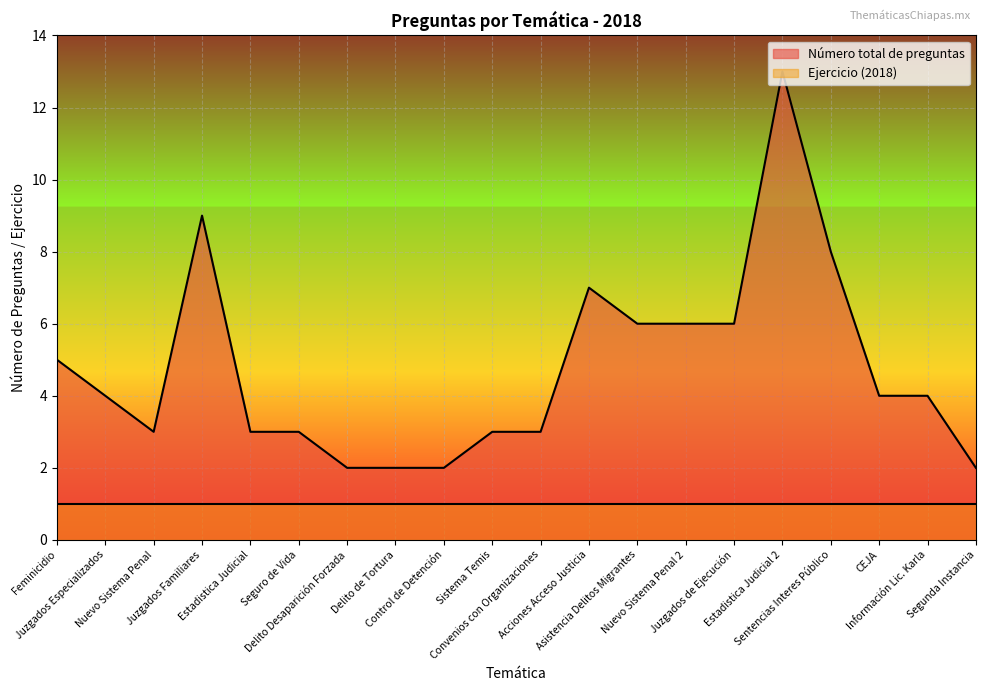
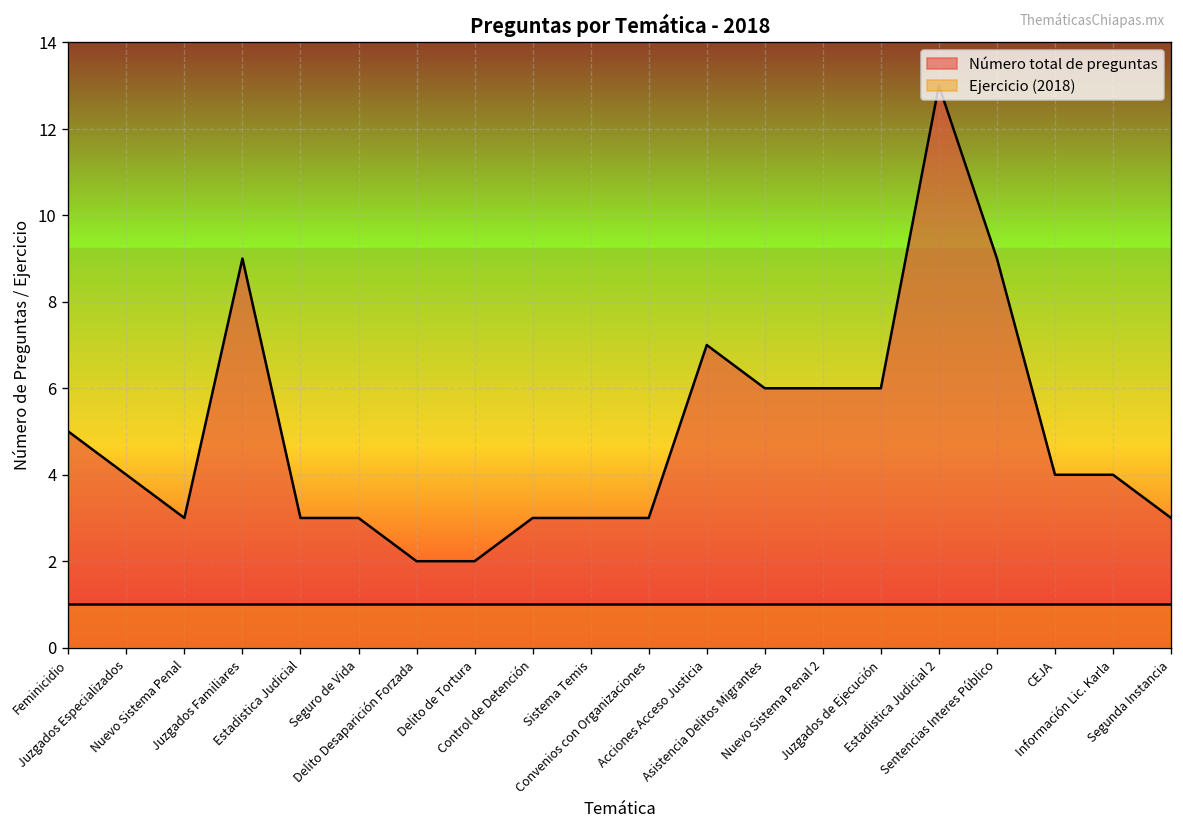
  {
    "Número total de preguntas": {
      "Feminicidio": 5,
      "Juzgados Especializados": 4,
      "Nuevo Sistema Penal": 3,
      "Juzgados Familiares": 9,
      "Estadistica Judicial": 3,
      "Seguro de Vida": 3,
      "Delito Desaparición Forzada": 2,
      "Delito de Tortura": 2,
-     "Control de Detención": 2,
+     "Control de Detención": 3,
      "Sistema Temis": 3,
      "Convenios con Organizaciones": 3,
      "Acciones Acceso Justicia": 7,
      "Asistencia Delitos Migrantes": 6,
      "Nuevo Sistema Penal 2": 6,
      "Juzgados de Ejecución": 6,
-     "Sentencias Interes Público": 8,
+     "Sentencias Interes Público": 9,
      "CEJA": 4,
      "Información Lic. Karla": 4,
-     "Segunda Instancia": 2
+     "Segunda Instancia": 3
    },
    "Ejercicio (2018)": {
      "Feminicidio": 1,
      "Juzgados Especializados": 1,
      "Nuevo Sistema Penal": 1,
      "Juzgados Familiares": 1,
      "Estadistica Judicial": 1,
      "Seguro de Vida": 1,
      "Delito Desaparición Forzada": 1,
      "Delito de Tortura": 1,
      "Control de Detención": 1,
      "Sistema Temis": 1,
      "Convenios con Organizaciones": 1,
      "Acciones Acceso Justicia": 1,
      "Asistencia Delitos Migrantes": 1,
      "Nuevo Sistema Penal 2": 1,
      "Juzgados de Ejecución": 1,
      "Estadistica Judicial 2": 1,
      "Sentencias Interes Público": 1,
      "CEJA": 1,
      "Información Lic. Karla": 1,
      "Segunda Instancia": 1
    }
  }
